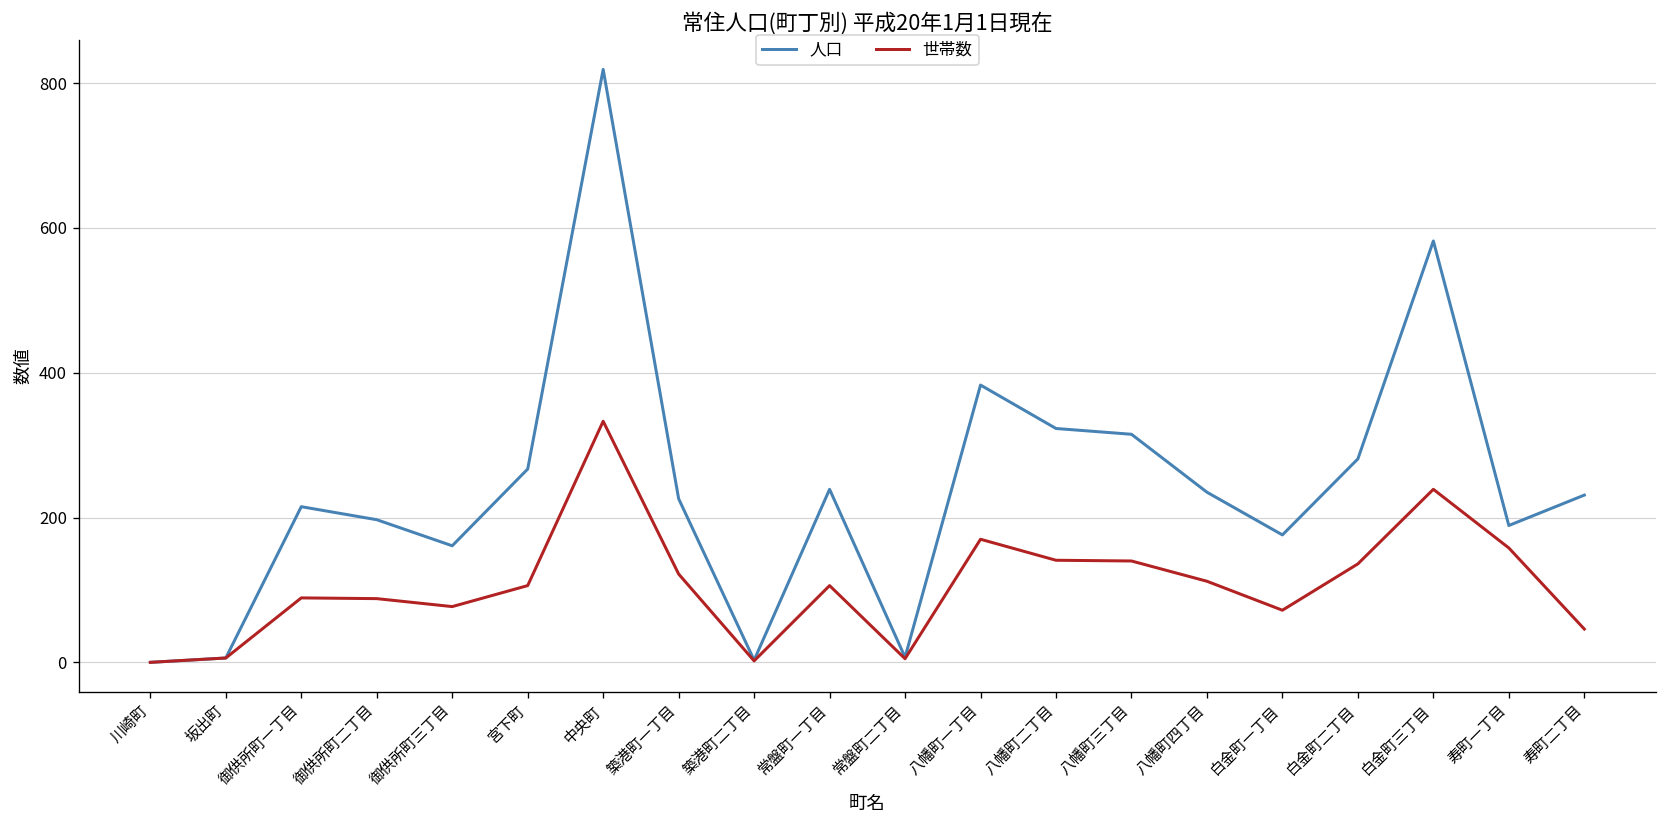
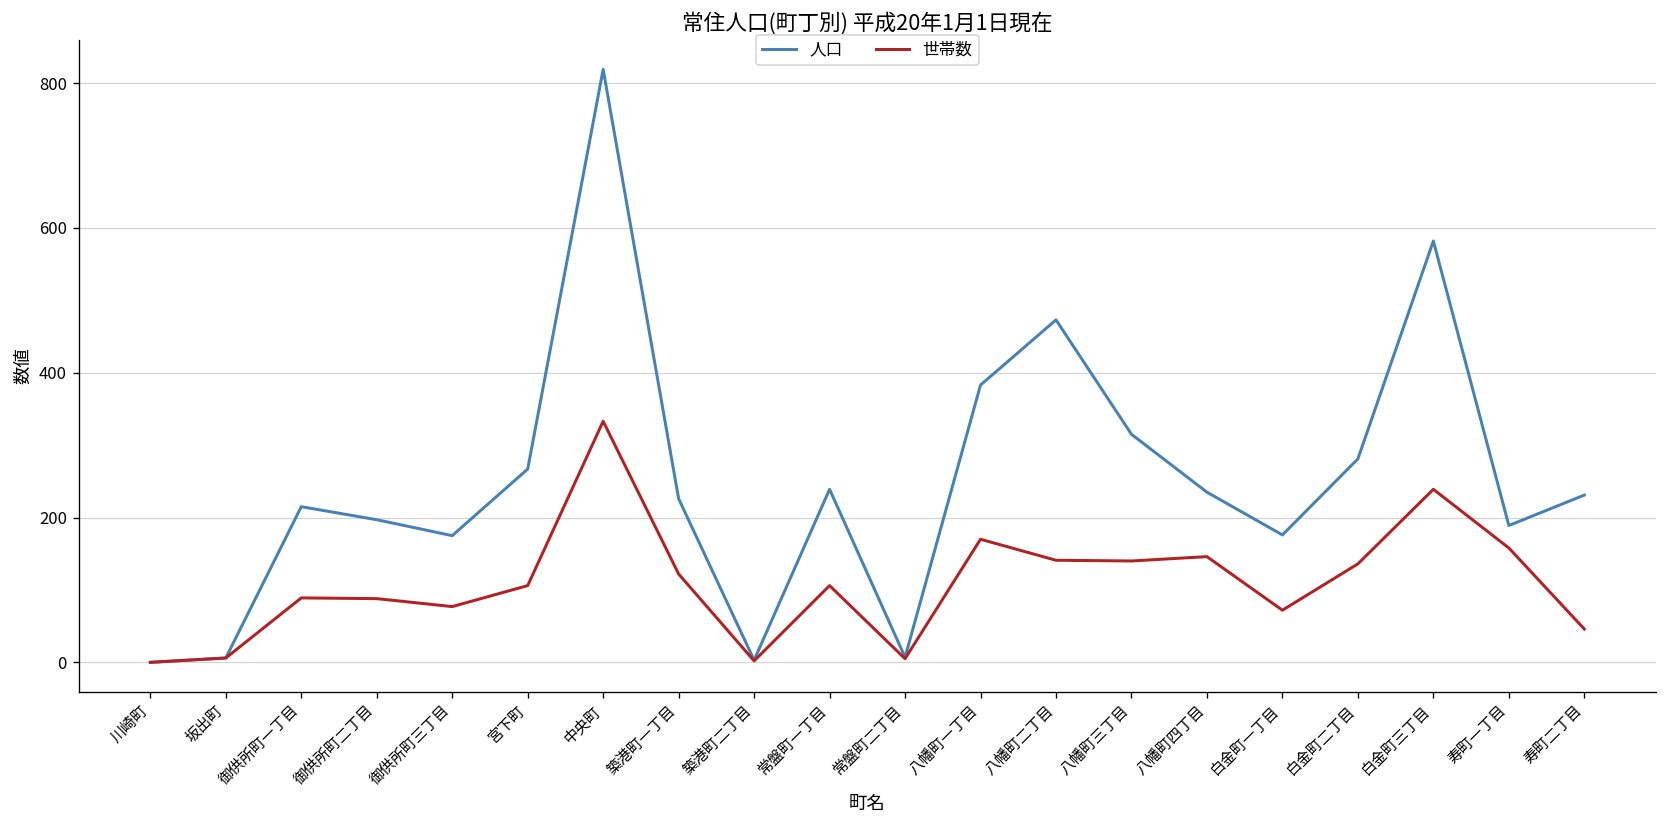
  {
    "人口": {
      "御供所町一丁目": 220,
      "御供所町二丁目": 200,
-     "御供所町三丁目": 160,
+     "御供所町三丁目": 180,
      "宮下町": 270,
      "中央町": 820,
      "築港町一丁目": 230,
      "常盤町一丁目": 240,
      "八幡町一丁目": 380,
-     "八幡町二丁目": 320,
+     "八幡町二丁目": 470,
      "八幡町三丁目": 320,
      "八幡町四丁目": 240,
      "白金町一丁目": 180,
      "白金町二丁目": 280,
      "白金町三丁目": 580,
      "寿町一丁目": 190,
      "寿町二丁目": 230
    },
    "世帯数": {
      "御供所町一丁目": 90,
      "御供所町二丁目": 90,
      "御供所町三丁目": 80,
      "宮下町": 110,
      "中央町": 330,
      "築港町一丁目": 120,
      "常盤町一丁目": 110,
      "八幡町一丁目": 170,
      "八幡町二丁目": 140,
      "八幡町三丁目": 140,
-     "八幡町四丁目": 110,
+     "八幡町四丁目": 150,
      "白金町一丁目": 70,
      "白金町二丁目": 140,
      "白金町三丁目": 240,
      "寿町一丁目": 160,
      "寿町二丁目": 50
    }
  }
